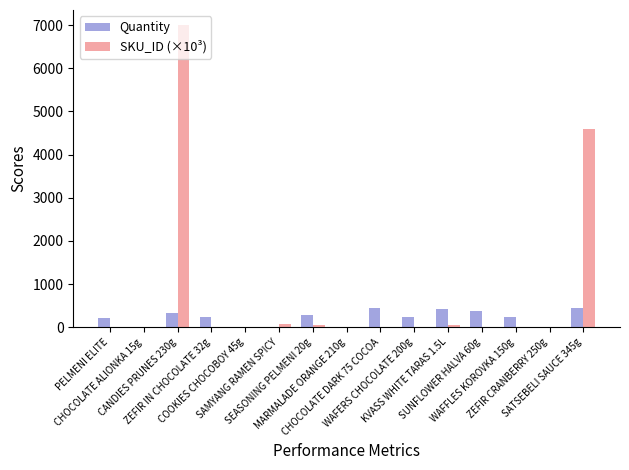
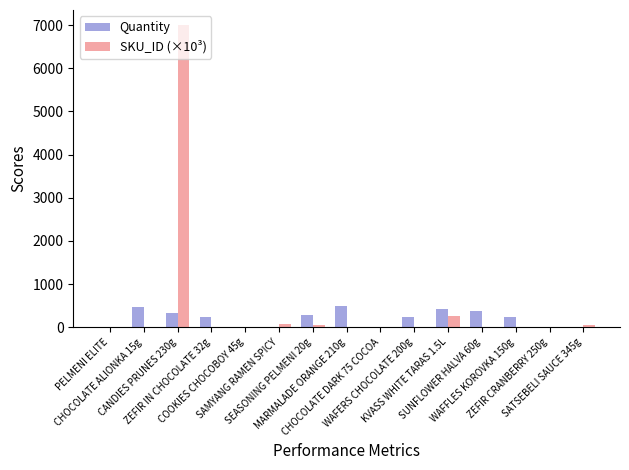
  {
    "Quantity": {
-     "PELMENI ELITE": 200,
-     "CHOCOLATE ALIONKA 15g": 0,
+     "PELMENI ELITE": 0,
+     "CHOCOLATE ALIONKA 15g": 500,
      "CANDIES PRUNES 230g": 300,
      "ZEFIR IN CHOCOLATE 32g": 200,
      "SEASONING PELMENI 20g": 300,
-     "MARMALADE ORANGE 210g": 0,
-     "CHOCOLATE DARK 75 COCOA": 500,
+     "MARMALADE ORANGE 210g": 500,
+     "CHOCOLATE DARK 75 COCOA": 0,
      "WAFERS CHOCOLATE 200g": 200,
      "KVASS WHITE TARAS 1.5L": 400,
      "SUNFLOWER HALVA 60g": 400,
      "WAFFLES KOROVKA 150g": 200,
-     "SATSEBELI SAUCE 345g": 400
+     "SATSEBELI SAUCE 345g": 0
    },
    "SKU_ID (×10³)": {
      "SAMYANG RAMEN SPICY": 100,
-     "KVASS WHITE TARAS 1.5L": 100,
-     "SATSEBELI SAUCE 345g": 4600
+     "KVASS WHITE TARAS 1.5L": 300,
+     "SATSEBELI SAUCE 345g": 0
    }
  }
